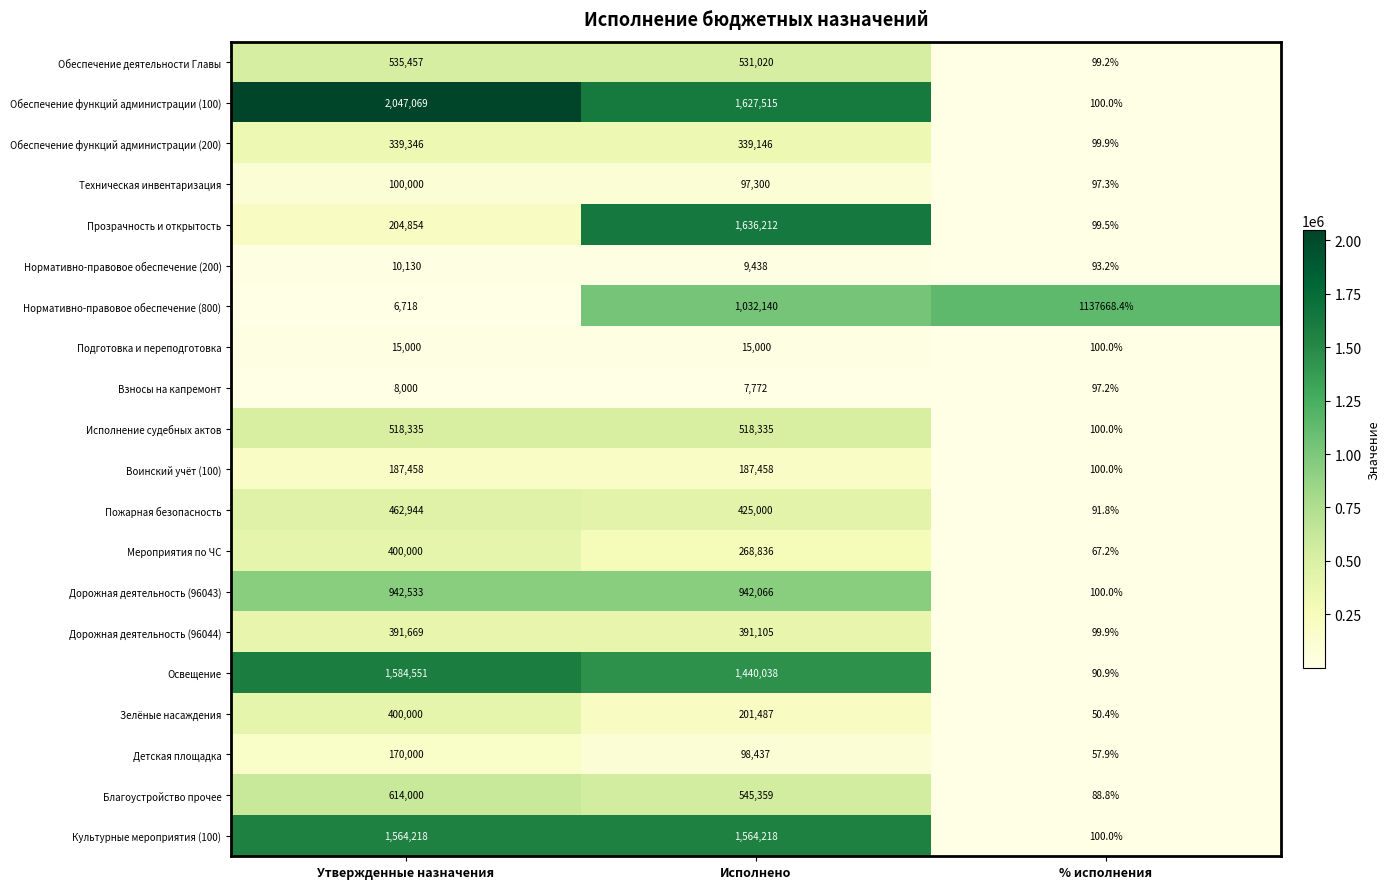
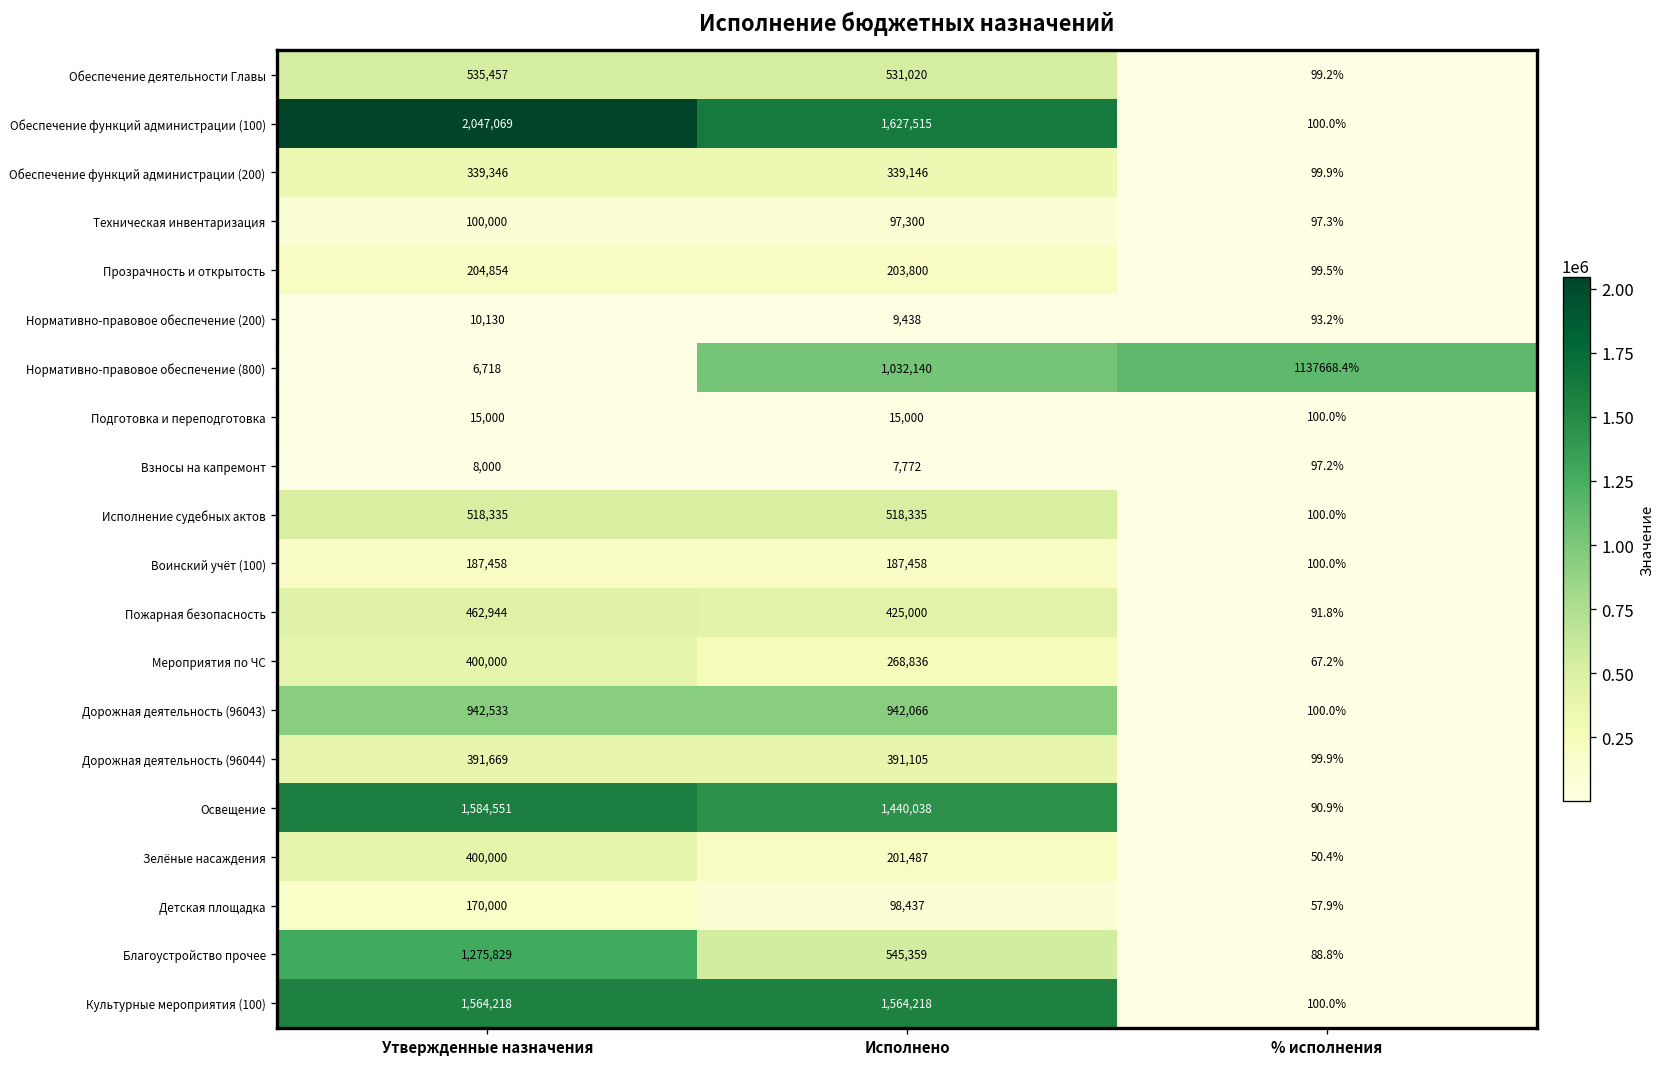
  {
    "Обеспечение деятельности Главы": {
      "Утвержденные назначения": "535,457",
      "Исполнено": "531,020",
      "% исполнения": "99.2%"
    },
    "Обеспечение функций администрации (100)": {
      "Утвержденные назначения": "2,047,069",
      "Исполнено": "1,627,515",
      "% исполнения": "100.0%"
    },
    "Обеспечение функций администрации (200)": {
      "Утвержденные назначения": "339,346",
      "Исполнено": "339,146",
      "% исполнения": "99.9%"
    },
    "Техническая инвентаризация": {
      "Утвержденные назначения": "100,000",
      "Исполнено": "97,300",
      "% исполнения": "97.3%"
    },
    "Прозрачность и открытость": {
      "Утвержденные назначения": "204,854",
-     "Исполнено": "1,636,212",
+     "Исполнено": "203,800",
      "% исполнения": "99.5%"
    },
    "Нормативно-правовое обеспечение (200)": {
      "Утвержденные назначения": "10,130",
      "Исполнено": "9,438",
      "% исполнения": "93.2%"
    },
    "Нормативно-правовое обеспечение (800)": {
      "Утвержденные назначения": "6,718",
      "Исполнено": "1,032,140",
      "% исполнения": "1137668.4%"
    },
    "Подготовка и переподготовка": {
      "Утвержденные назначения": "15,000",
      "Исполнено": "15,000",
      "% исполнения": "100.0%"
    },
    "Взносы на капремонт": {
      "Утвержденные назначения": "8,000",
      "Исполнено": "7,772",
      "% исполнения": "97.2%"
    },
    "Исполнение судебных актов": {
      "Утвержденные назначения": "518,335",
      "Исполнено": "518,335",
      "% исполнения": "100.0%"
    },
    "Воинский учёт (100)": {
      "Утвержденные назначения": "187,458",
      "Исполнено": "187,458",
      "% исполнения": "100.0%"
    },
    "Пожарная безопасность": {
      "Утвержденные назначения": "462,944",
      "Исполнено": "425,000",
      "% исполнения": "91.8%"
    },
    "Мероприятия по ЧС": {
      "Утвержденные назначения": "400,000",
      "Исполнено": "268,836",
      "% исполнения": "67.2%"
    },
    "Дорожная деятельность (96043)": {
      "Утвержденные назначения": "942,533",
      "Исполнено": "942,066",
      "% исполнения": "100.0%"
    },
    "Дорожная деятельность (96044)": {
      "Утвержденные назначения": "391,669",
      "Исполнено": "391,105",
      "% исполнения": "99.9%"
    },
    "Освещение": {
      "Утвержденные назначения": "1,584,551",
      "Исполнено": "1,440,038",
      "% исполнения": "90.9%"
    },
    "Зелёные насаждения": {
      "Утвержденные назначения": "400,000",
      "Исполнено": "201,487",
      "% исполнения": "50.4%"
    },
    "Детская площадка": {
      "Утвержденные назначения": "170,000",
      "Исполнено": "98,437",
      "% исполнения": "57.9%"
    },
    "Благоустройство прочее": {
-     "Утвержденные назначения": "614,000",
+     "Утвержденные назначения": "1,275,829",
      "Исполнено": "545,359",
      "% исполнения": "88.8%"
    },
    "Культурные мероприятия (100)": {
      "Утвержденные назначения": "1,564,218",
      "Исполнено": "1,564,218",
      "% исполнения": "100.0%"
    }
  }
